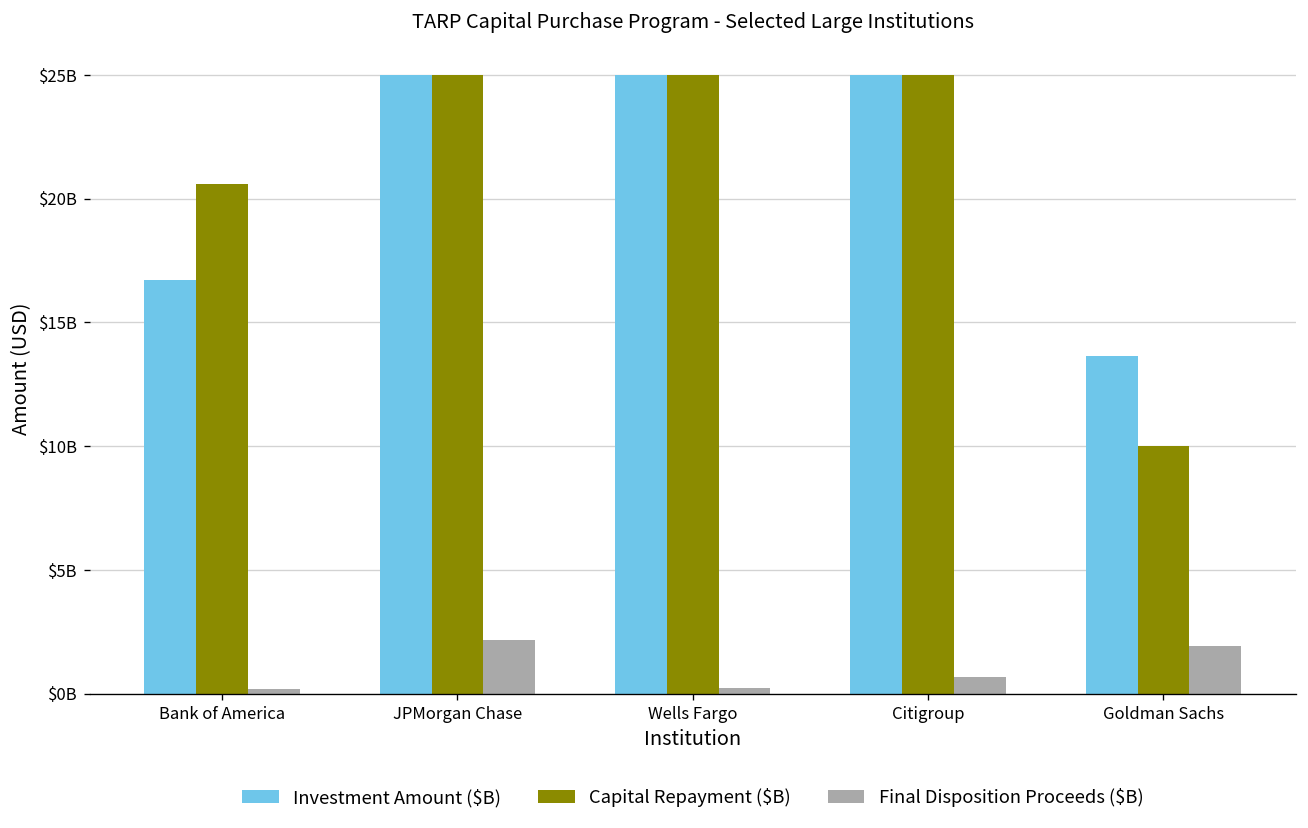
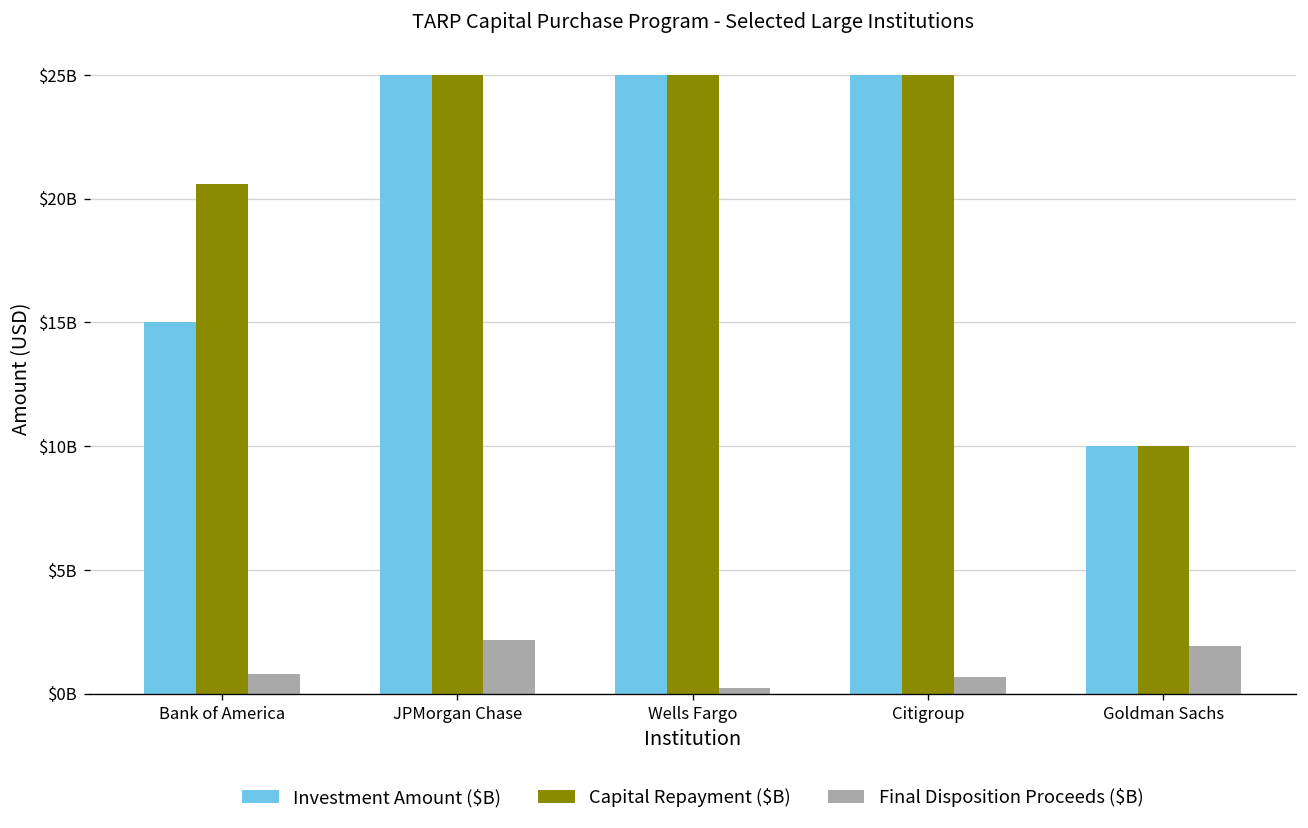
  {
    "Investment Amount ($B)": {
-     "Bank of America": "$16700000000",
+     "Bank of America": "$15000000000",
      "JPMorgan Chase": "$25000000000",
      "Wells Fargo": "$25000000000",
      "Citigroup": "$25000000000",
-     "Goldman Sachs": "$13600000000"
+     "Goldman Sachs": "$10000000000"
    },
    "Capital Repayment ($B)": {
      "Bank of America": "$20600000000",
      "JPMorgan Chase": "$25000000000",
      "Wells Fargo": "$25000000000",
      "Citigroup": "$25000000000",
      "Goldman Sachs": "$10000000000"
    },
    "Final Disposition Proceeds ($B)": {
-     "Bank of America": "$200000000",
+     "Bank of America": "$800000000",
      "JPMorgan Chase": "$2200000000",
      "Wells Fargo": "$200000000",
      "Citigroup": "$700000000",
      "Goldman Sachs": "$1900000000"
    }
  }
